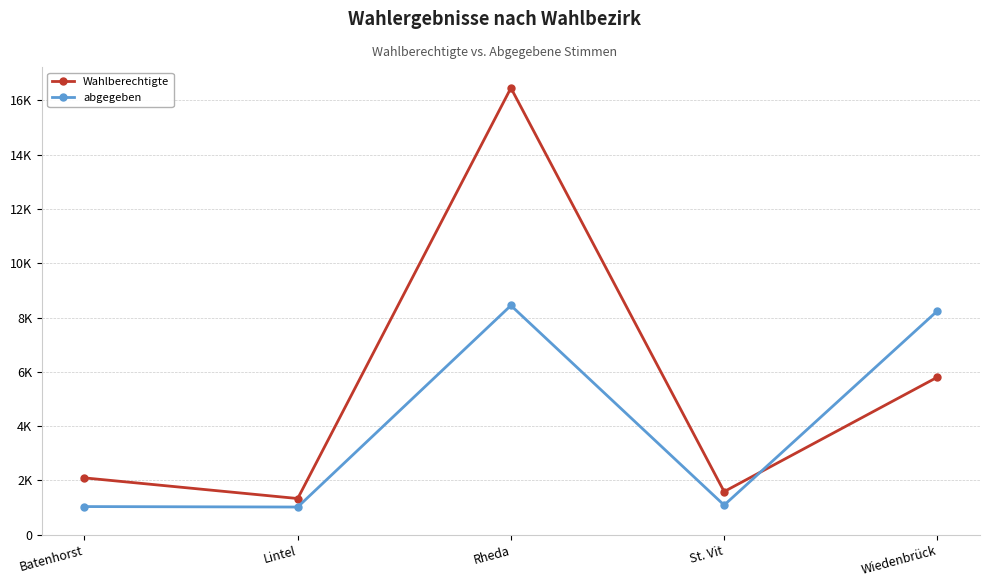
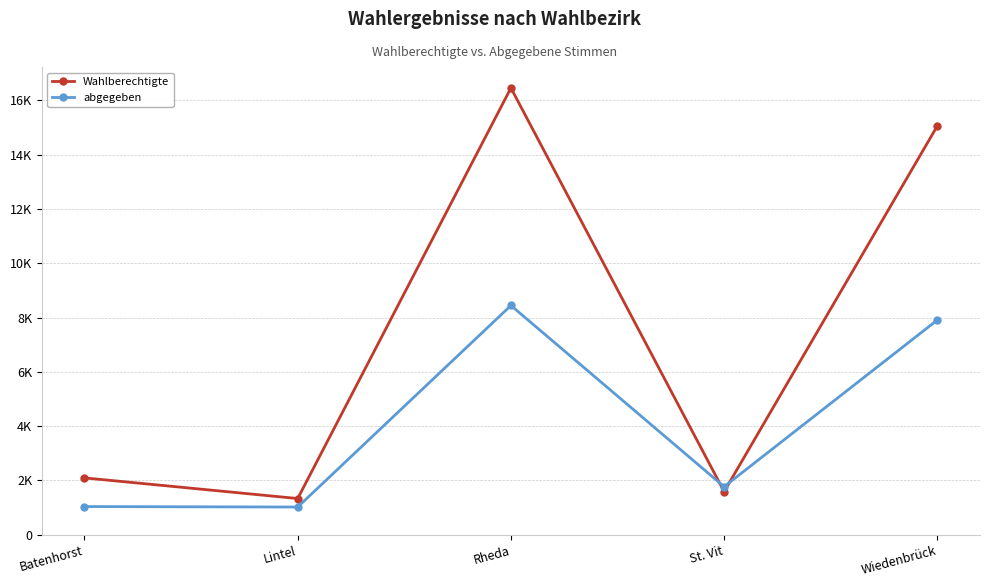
  {
    "Wahlberechtigte": {
      "Batenhorst": 2100,
      "Lintel": 1300,
      "Rheda": 16500,
      "St. Vit": 1600,
-     "Wiedenbrück": 5800
+     "Wiedenbrück": 15100
    },
    "abgegeben": {
      "Batenhorst": 1000,
      "Lintel": 1000,
      "Rheda": 8400,
-     "St. Vit": 1100,
-     "Wiedenbrück": 8200
+     "St. Vit": 1800,
+     "Wiedenbrück": 7900
    }
  }
